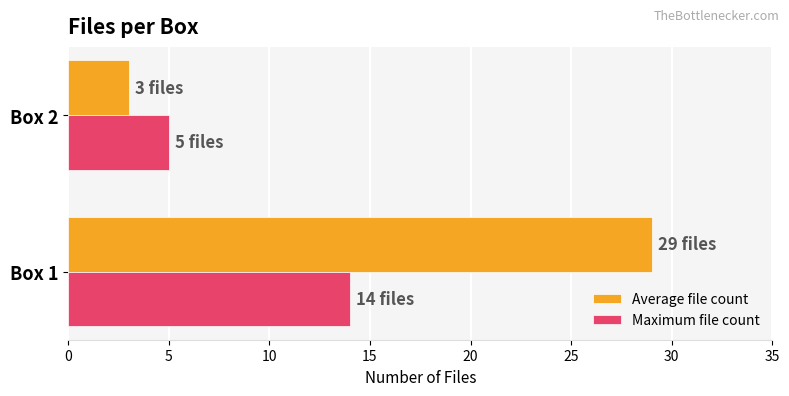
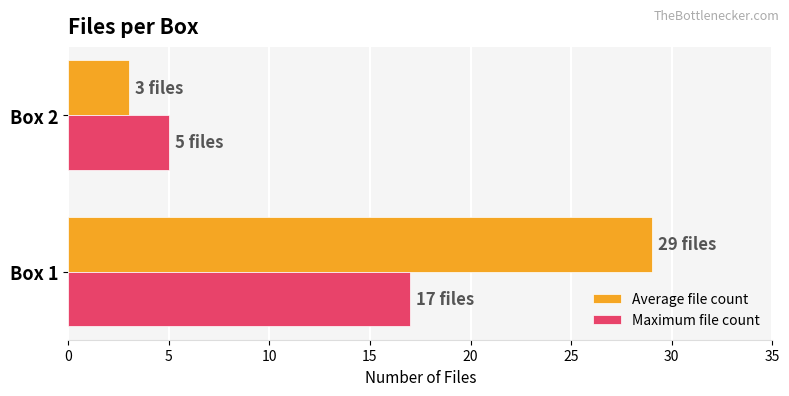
  {
    "Average file count": {
      "Box 2": 3,
      "Box 1": 29
    },
    "Maximum file count": {
      "Box 2": 5,
-     "Box 1": 14
+     "Box 1": 17
    }
  }
